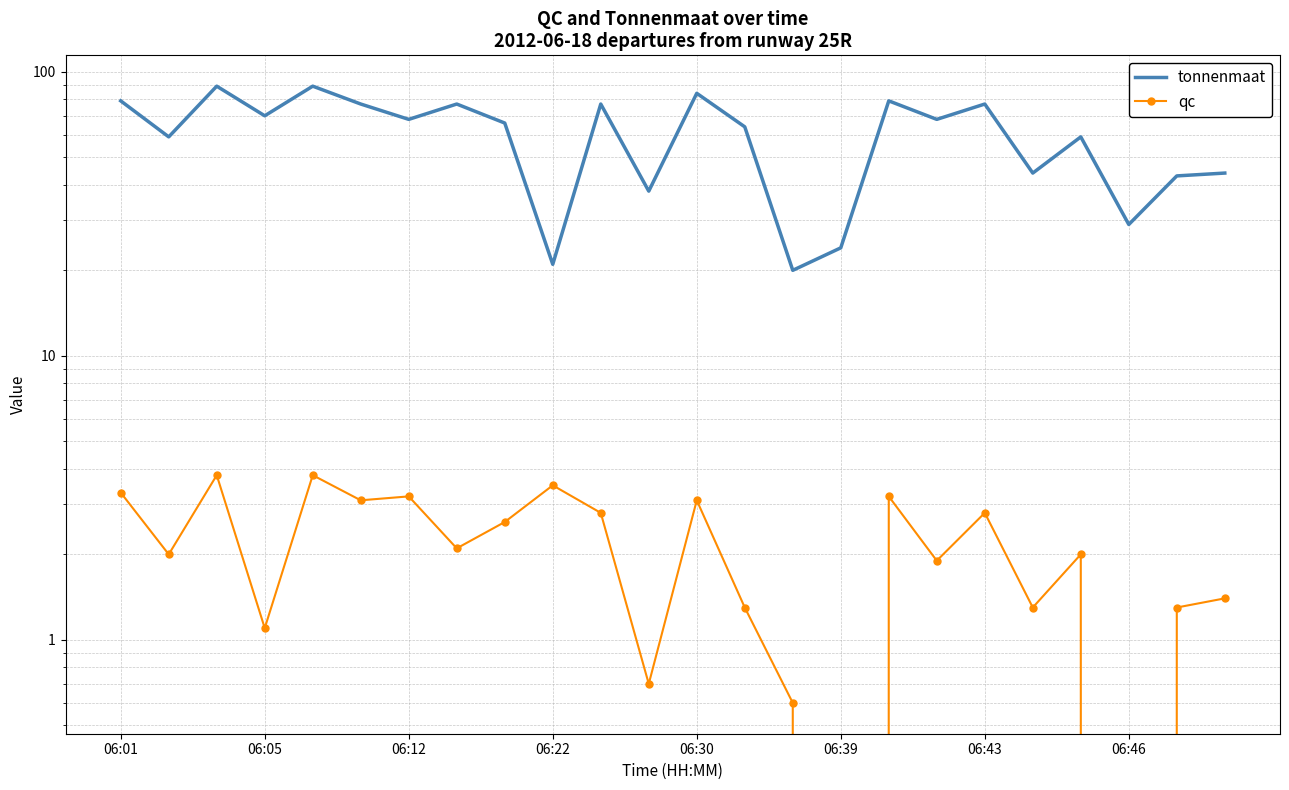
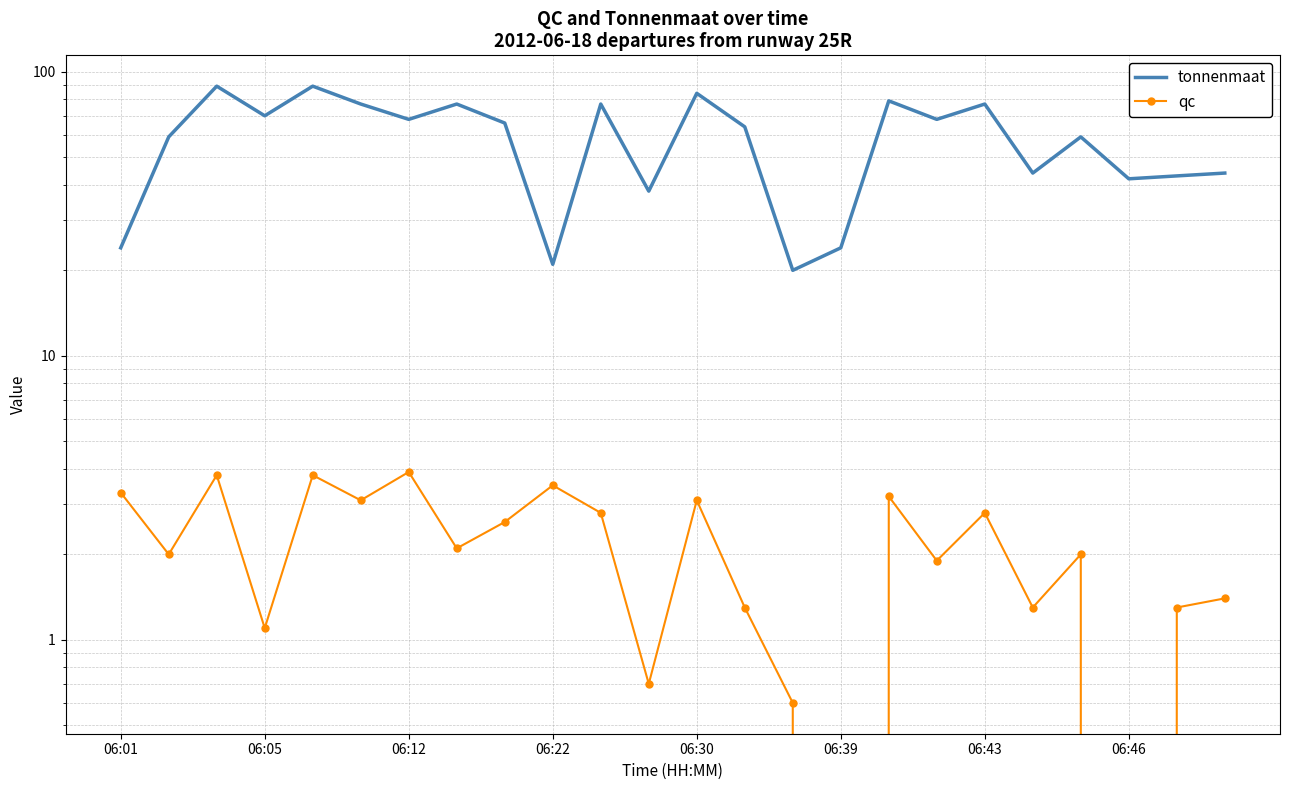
  {
    "tonnenmaat": {
-     "06:01": 79,
+     "06:01": 24,
      "06:05": 70,
      "06:12": 68,
      "06:22": 21,
      "06:30": 84,
      "06:39": 24,
      "06:43": 77,
-     "06:46": 29
+     "06:46": 42
    },
    "qc": {
      "06:01": 3.3,
      "06:05": 1.1,
-     "06:12": 3.2,
+     "06:12": 3.9,
      "06:22": 3.5,
      "06:30": 3.1,
      "06:43": 2.8
    }
  }
